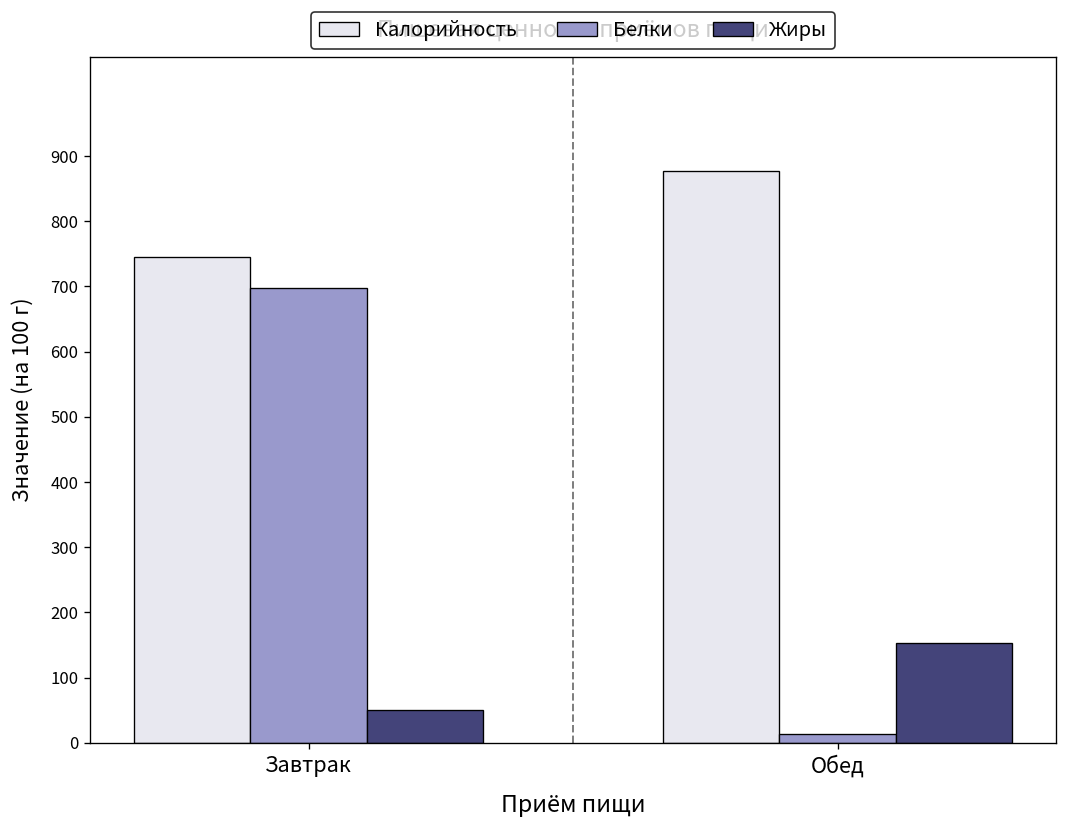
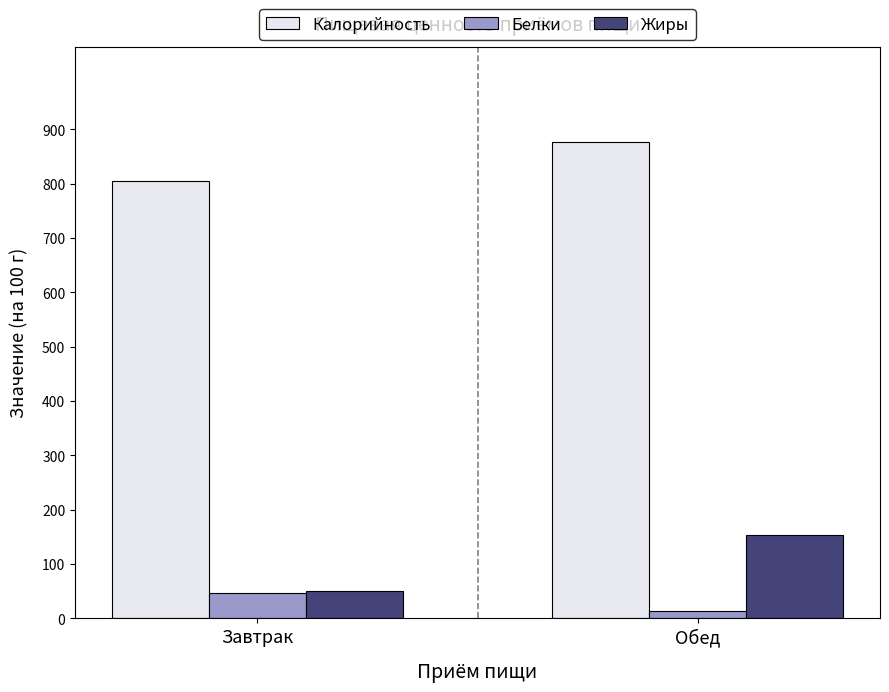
  {
    "Калорийность": {
-     "Завтрак": 740,
+     "Завтрак": 810,
      "Обед": 880
    },
    "Белки": {
-     "Завтрак": 700,
+     "Завтрак": 50,
      "Обед": 10
    },
    "Жиры": {
      "Завтрак": 50,
      "Обед": 150
    }
  }
